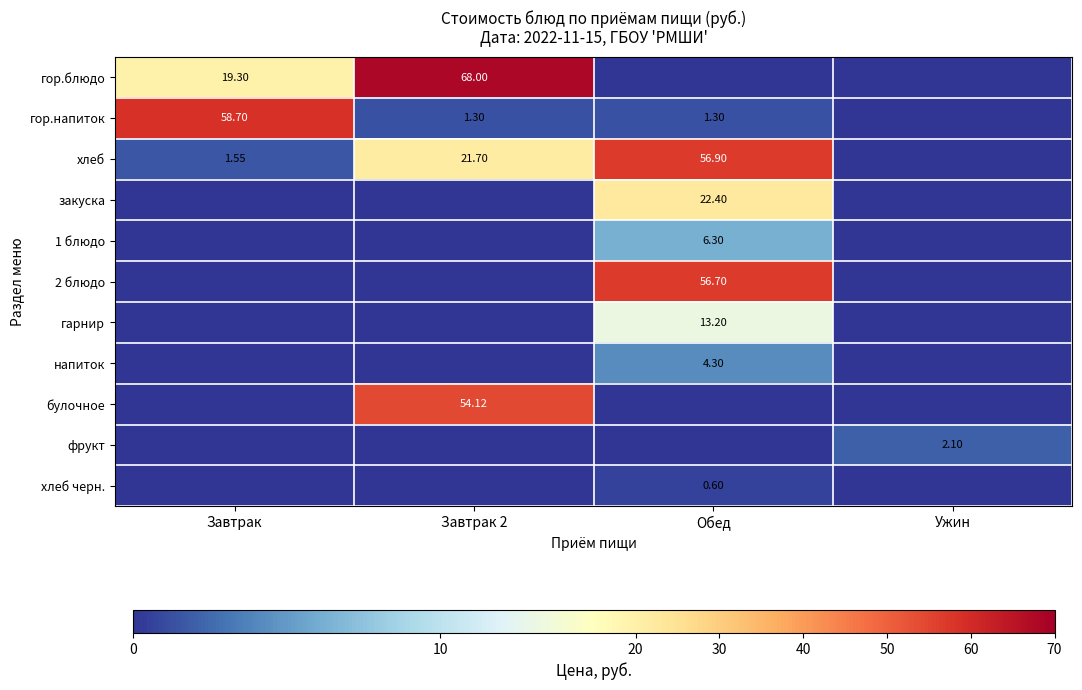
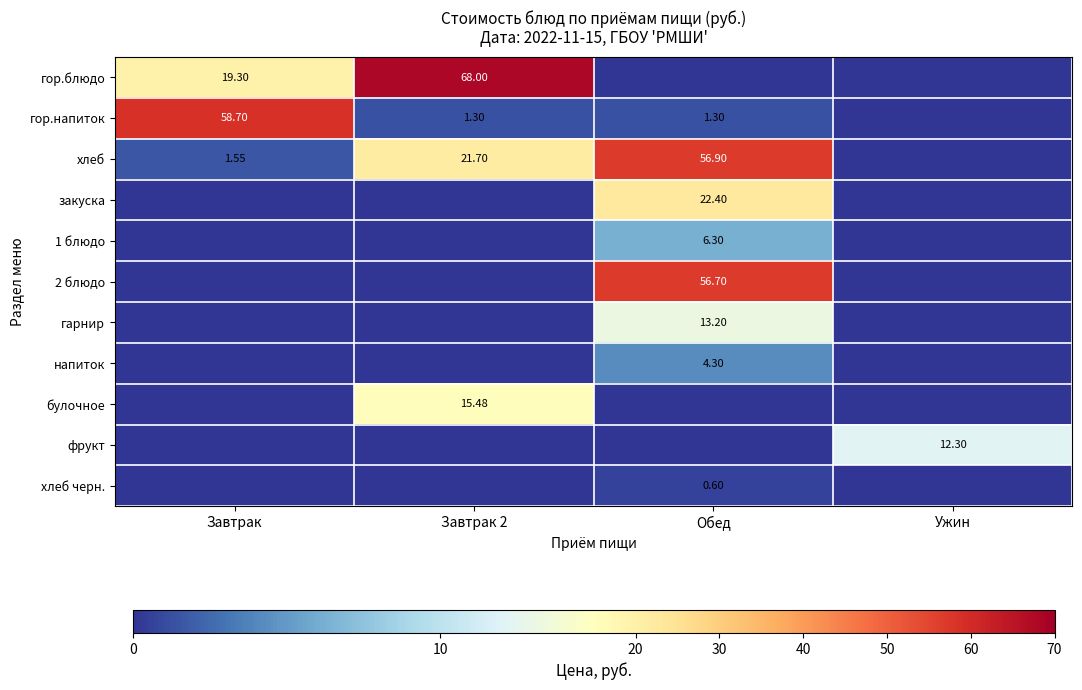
  {
    "гор.блюдо": {
      "Завтрак": 19.30,
      "Завтрак 2": 68.00
    },
    "гор.напиток": {
      "Завтрак": 58.70,
      "Завтрак 2": 1.30,
      "Обед": 1.30
    },
    "хлеб": {
      "Завтрак": 1.55,
      "Завтрак 2": 21.70,
      "Обед": 56.90
    },
    "закуска": {
      "Обед": 22.40
    },
    "1 блюдо": {
      "Обед": 6.30
    },
    "2 блюдо": {
      "Обед": 56.70
    },
    "гарнир": {
      "Обед": 13.20
    },
    "напиток": {
      "Обед": 4.30
    },
    "булочное": {
-     "Завтрак 2": 54.12
+     "Завтрак 2": 15.48
    },
    "фрукт": {
-     "Ужин": 2.10
+     "Ужин": 12.30
    },
    "хлеб черн.": {
      "Обед": 0.60
    }
  }
